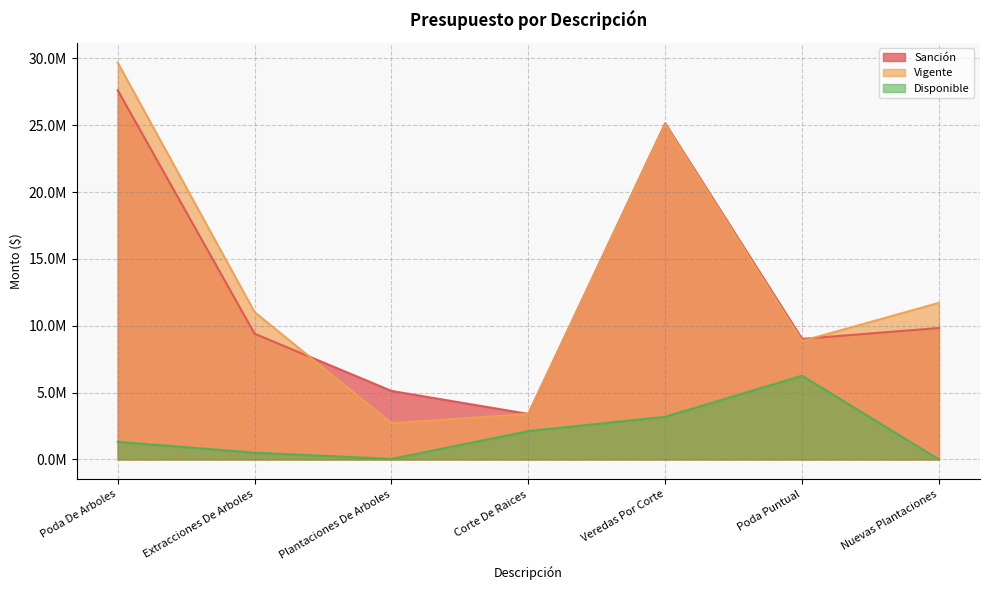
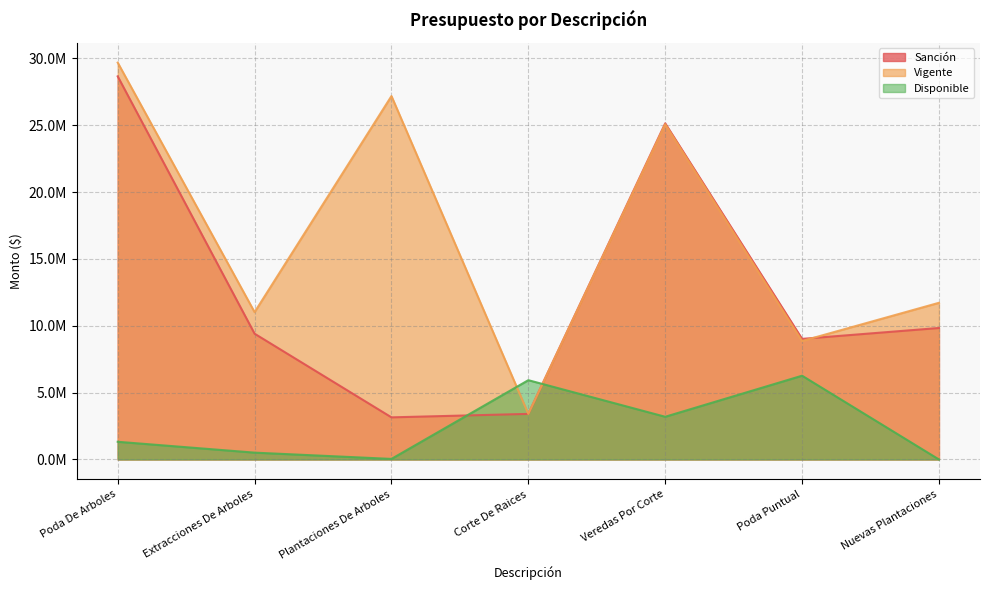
  {
    "Sanción": {
-     "Poda De Arboles": 27600000,
+     "Poda De Arboles": 28700000,
      "Extracciones De Arboles": 9400000,
-     "Plantaciones De Arboles": 5100000,
+     "Plantaciones De Arboles": 3100000,
      "Nuevas Plantaciones": 9800000
    },
    "Vigente": {
      "Poda De Arboles": 29700000,
      "Extracciones De Arboles": 11000000,
-     "Plantaciones De Arboles": 2700000,
+     "Plantaciones De Arboles": 27200000,
      "Nuevas Plantaciones": 11700000
    },
    "Disponible": {
      "Poda De Arboles": 1300000,
      "Extracciones De Arboles": 500000,
      "Plantaciones De Arboles": 0,
-     "Corte De Raices": 2100000,
+     "Corte De Raices": 5900000,
      "Veredas Por Corte": 3200000,
      "Poda Puntual": 6300000,
      "Nuevas Plantaciones": 0
    }
  }
